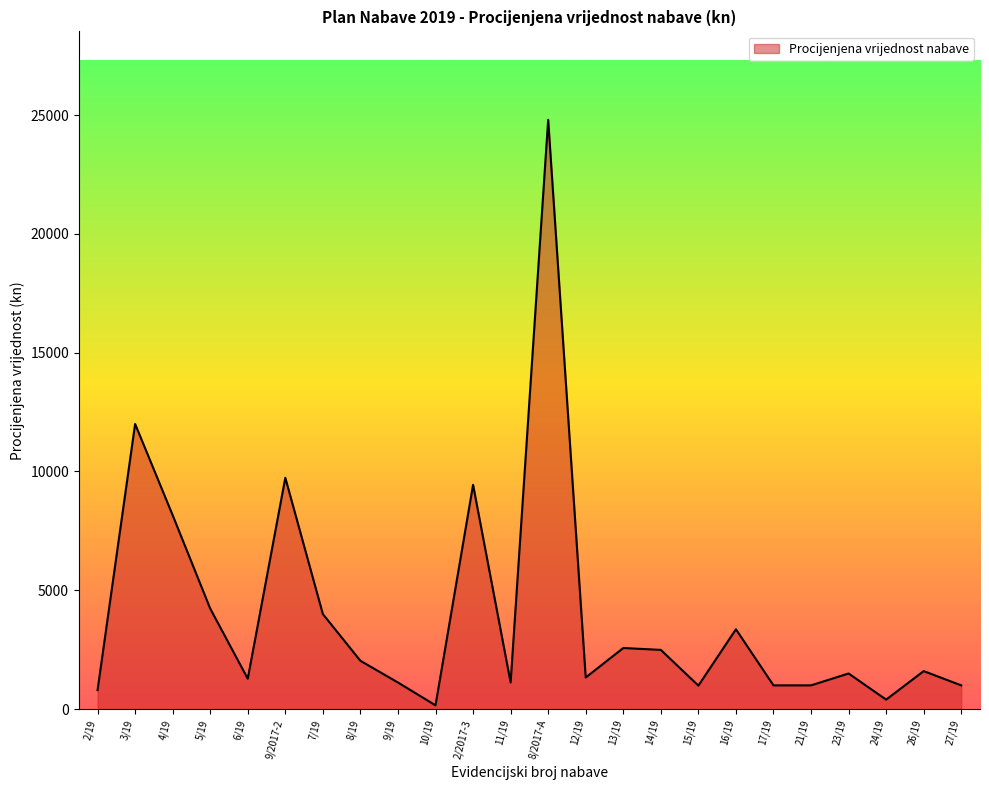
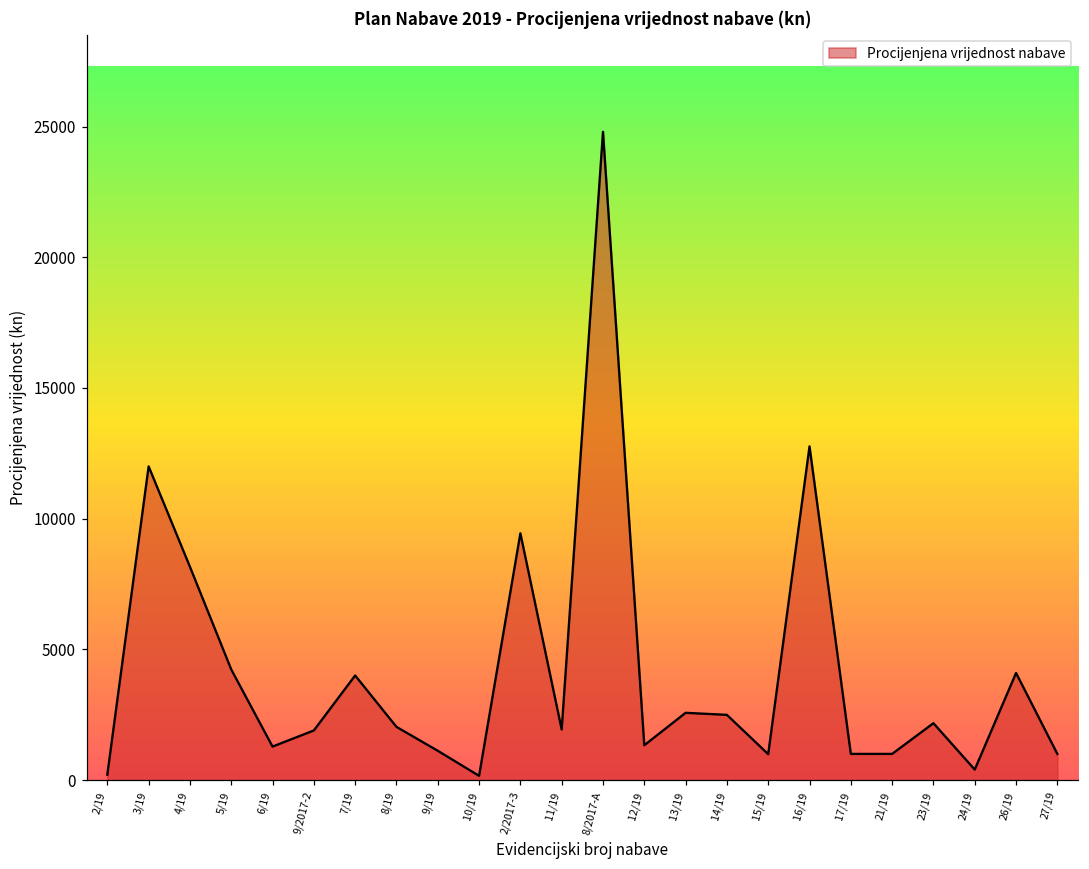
  {
-   "2/19": 800,
+   "2/19": 200,
    "3/19": 12000,
    "4/19": 8200,
    "5/19": 4200,
    "6/19": 1300,
-   "9/2017-2": 9700,
+   "9/2017-2": 1900,
    "7/19": 4000,
    "8/19": 2000,
    "9/19": 1100,
    "10/19": 200,
    "2/2017-3": 9400,
-   "11/19": 1100,
+   "11/19": 1900,
    "8/2017-A": 24800,
    "12/19": 1300,
    "13/19": 2600,
    "14/19": 2500,
    "15/19": 1000,
-   "16/19": 3400,
+   "16/19": 12800,
    "17/19": 1000,
    "21/19": 1000,
-   "23/19": 1500,
+   "23/19": 2200,
    "24/19": 400,
-   "26/19": 1600,
+   "26/19": 4100,
    "27/19": 1000
  }
